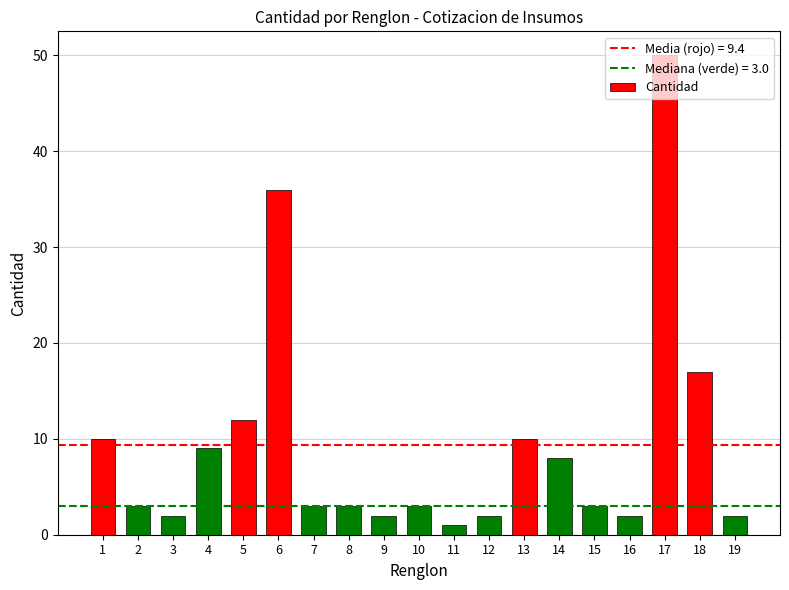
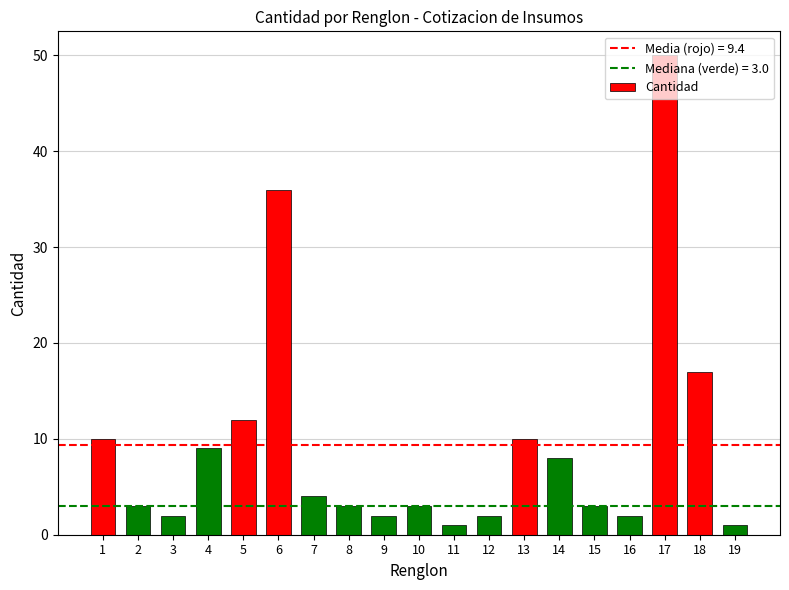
  {
    "1": 10,
    "2": 3,
    "3": 2,
    "4": 9,
    "5": 12,
    "6": 36,
-   "7": 3,
+   "7": 4,
    "8": 3,
    "9": 2,
    "10": 3,
    "11": 1,
    "12": 2,
    "13": 10,
    "14": 8,
    "15": 3,
    "16": 2,
    "18": 17,
-   "19": 2
+   "19": 1
  }
